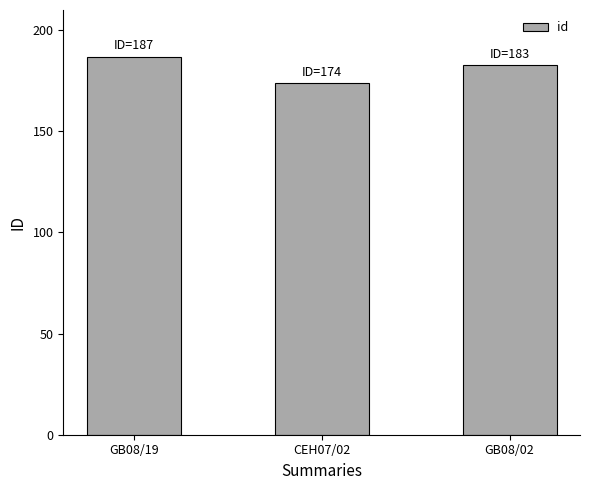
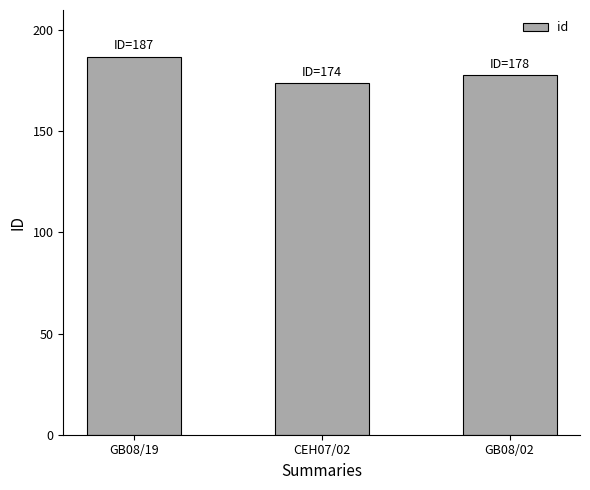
  {
    "GB08/19": 187,
    "CEH07/02": 174,
-   "GB08/02": 183
+   "GB08/02": 178
  }
